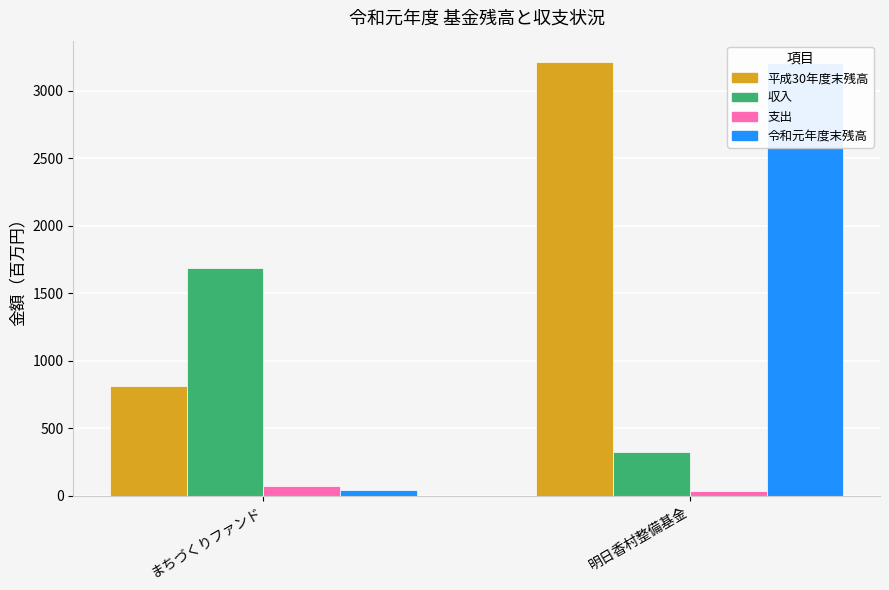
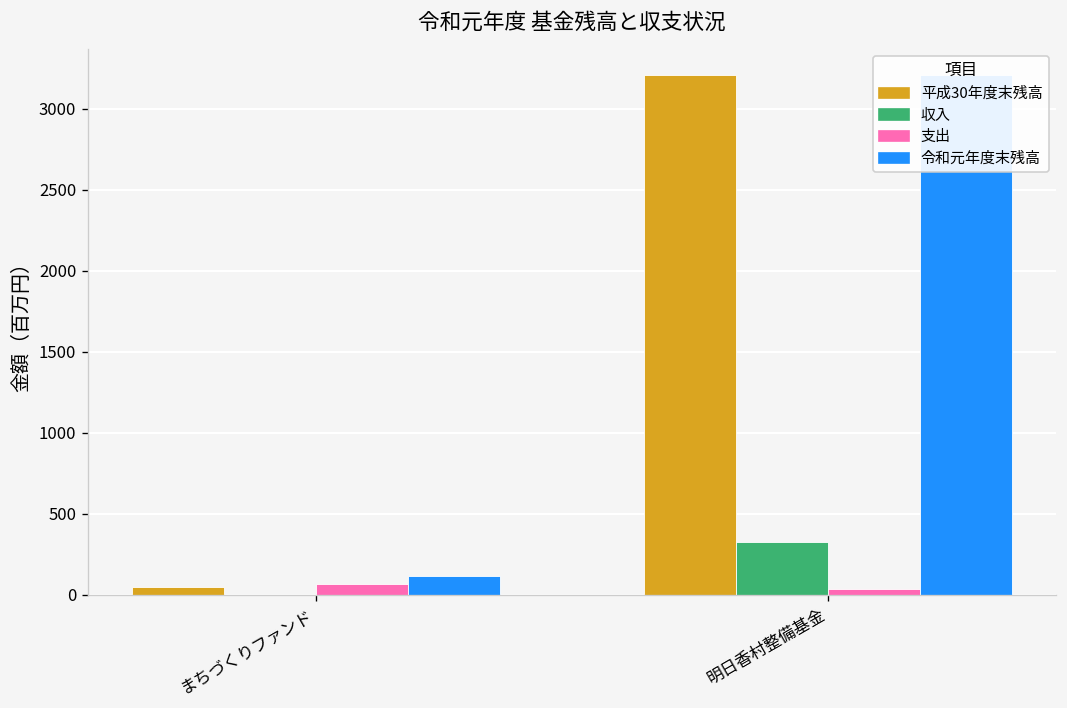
  {
    "平成30年度末残高": {
-     "まちづくりファンド": 810,
+     "まちづくりファンド": 50,
      "明日香村整備基金": 3210
    },
    "収入": {
-     "まちづくりファンド": 1690,
+     "まちづくりファンド": 0,
      "明日香村整備基金": 330
    },
    "支出": {
      "まちづくりファンド": 70,
      "明日香村整備基金": 40
    },
    "令和元年度末残高": {
-     "まちづくりファンド": 40
+     "まちづくりファンド": 120
    }
  }
